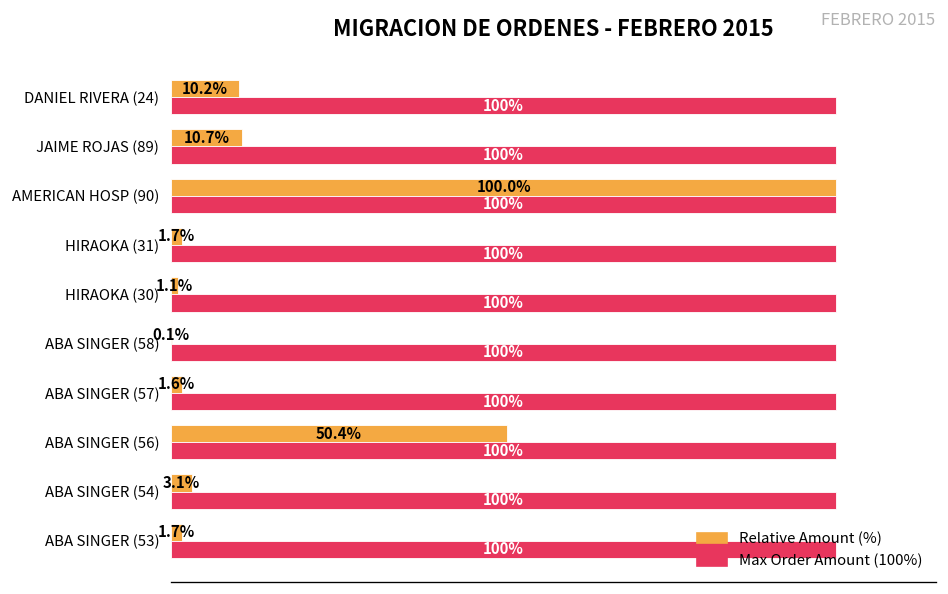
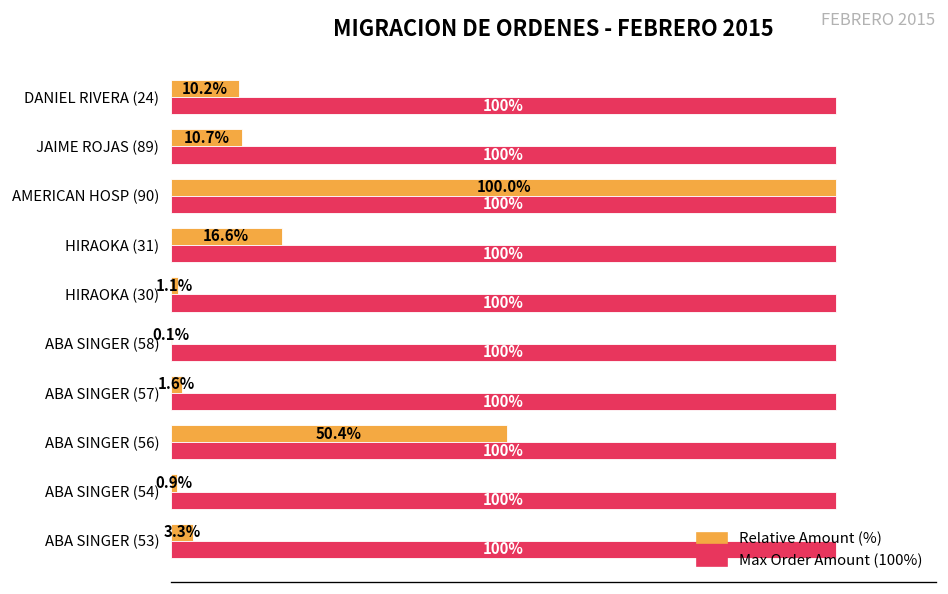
  {
    "Relative Amount (%)": {
      "DANIEL RIVERA (24)": "10.2%",
      "JAIME ROJAS (89)": "10.7%",
      "AMERICAN HOSP (90)": "100.0%",
-     "HIRAOKA (31)": "1.7%",
+     "HIRAOKA (31)": "16.6%",
      "HIRAOKA (30)": "1.1%",
      "ABA SINGER (58)": "0.1%",
      "ABA SINGER (57)": "1.6%",
      "ABA SINGER (56)": "50.4%",
-     "ABA SINGER (54)": "3.1%",
-     "ABA SINGER (53)": "1.7%"
+     "ABA SINGER (54)": "0.9%",
+     "ABA SINGER (53)": "3.3%"
    },
    "Max Order Amount (100%)": {
      "DANIEL RIVERA (24)": "100%",
      "JAIME ROJAS (89)": "100%",
      "AMERICAN HOSP (90)": "100%",
      "HIRAOKA (31)": "100%",
      "HIRAOKA (30)": "100%",
      "ABA SINGER (58)": "100%",
      "ABA SINGER (57)": "100%",
      "ABA SINGER (56)": "100%",
      "ABA SINGER (54)": "100%",
      "ABA SINGER (53)": "100%"
    }
  }
